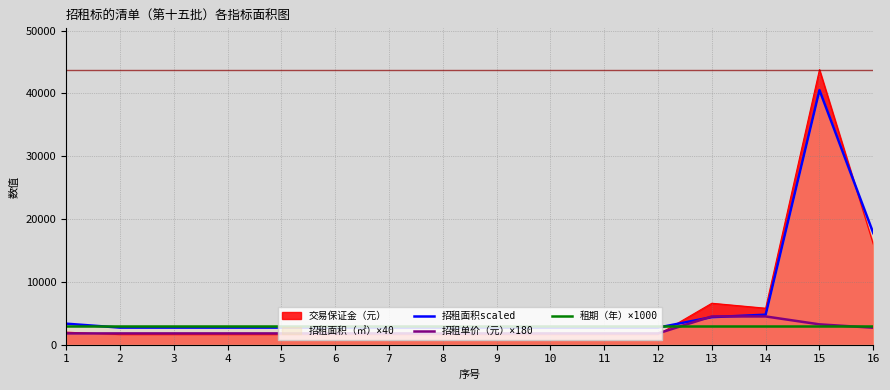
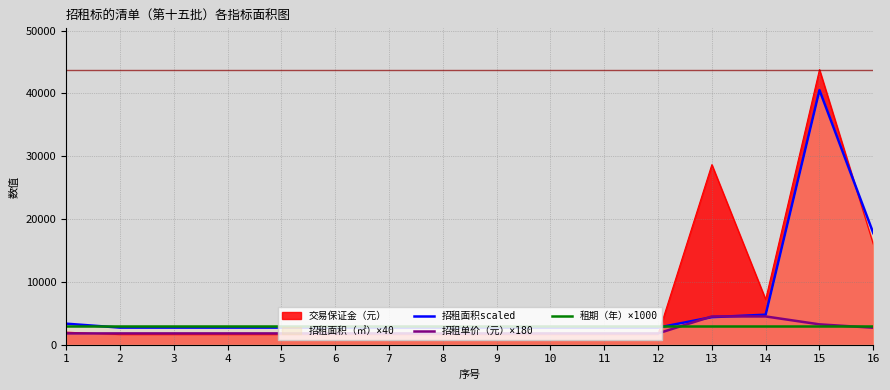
  {
    "交易保证金（元）": {
-     "13": 7000,
-     "14": 6000,
+     "13": 29000,
+     "14": 7000,
      "15": 44000,
      "16": 16000
    },
    "招租面积（㎡）×40": {
      "15": 41000,
      "16": 18000
    },
    "租期（年）×1000": {
      "13": 3000,
      "14": 3000
    }
  }
